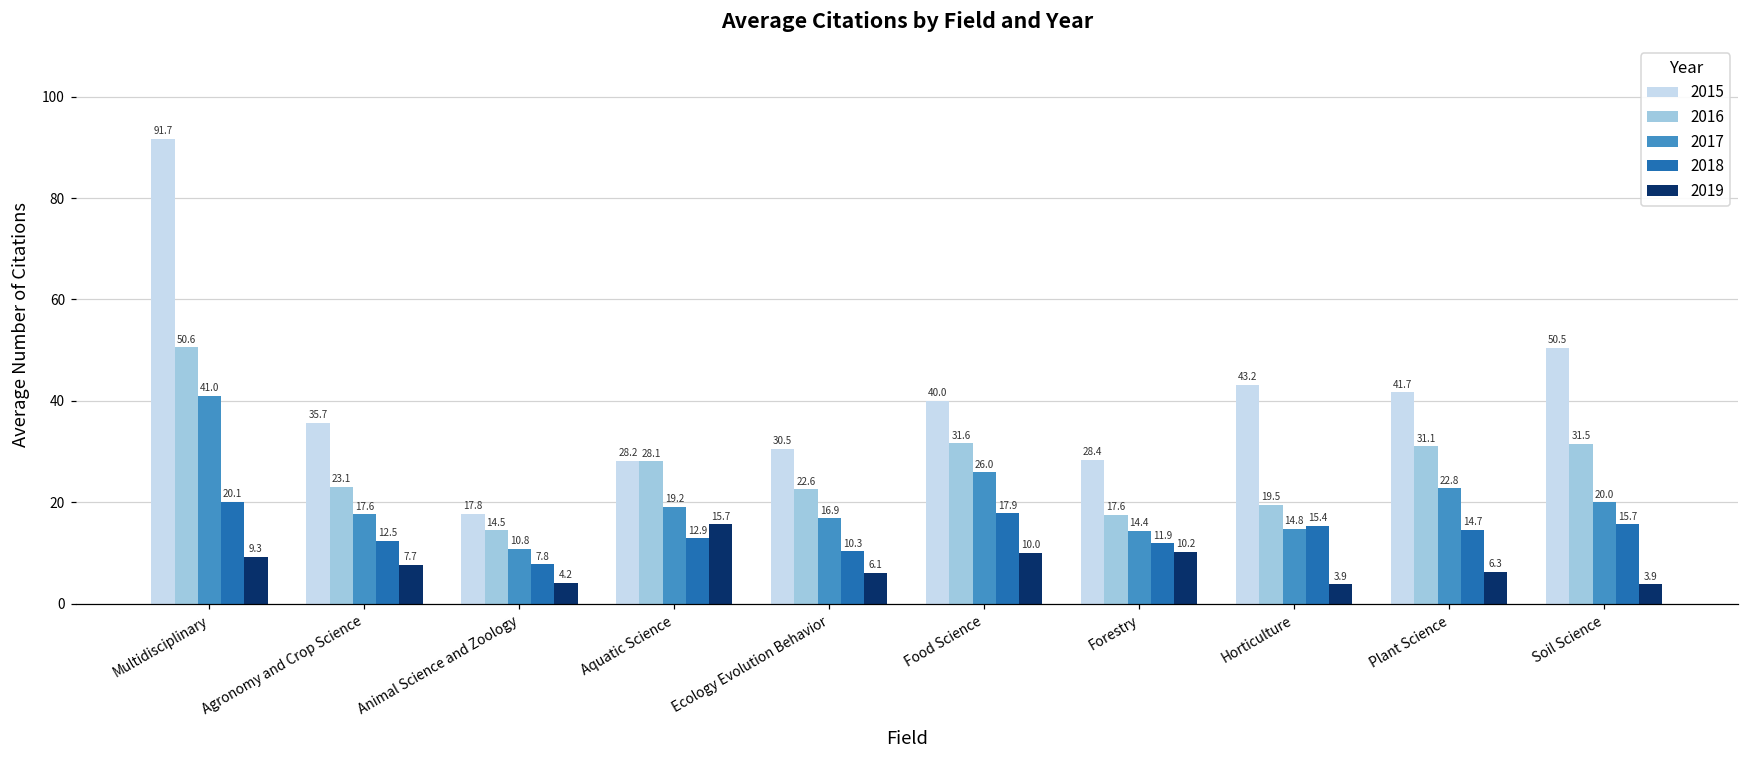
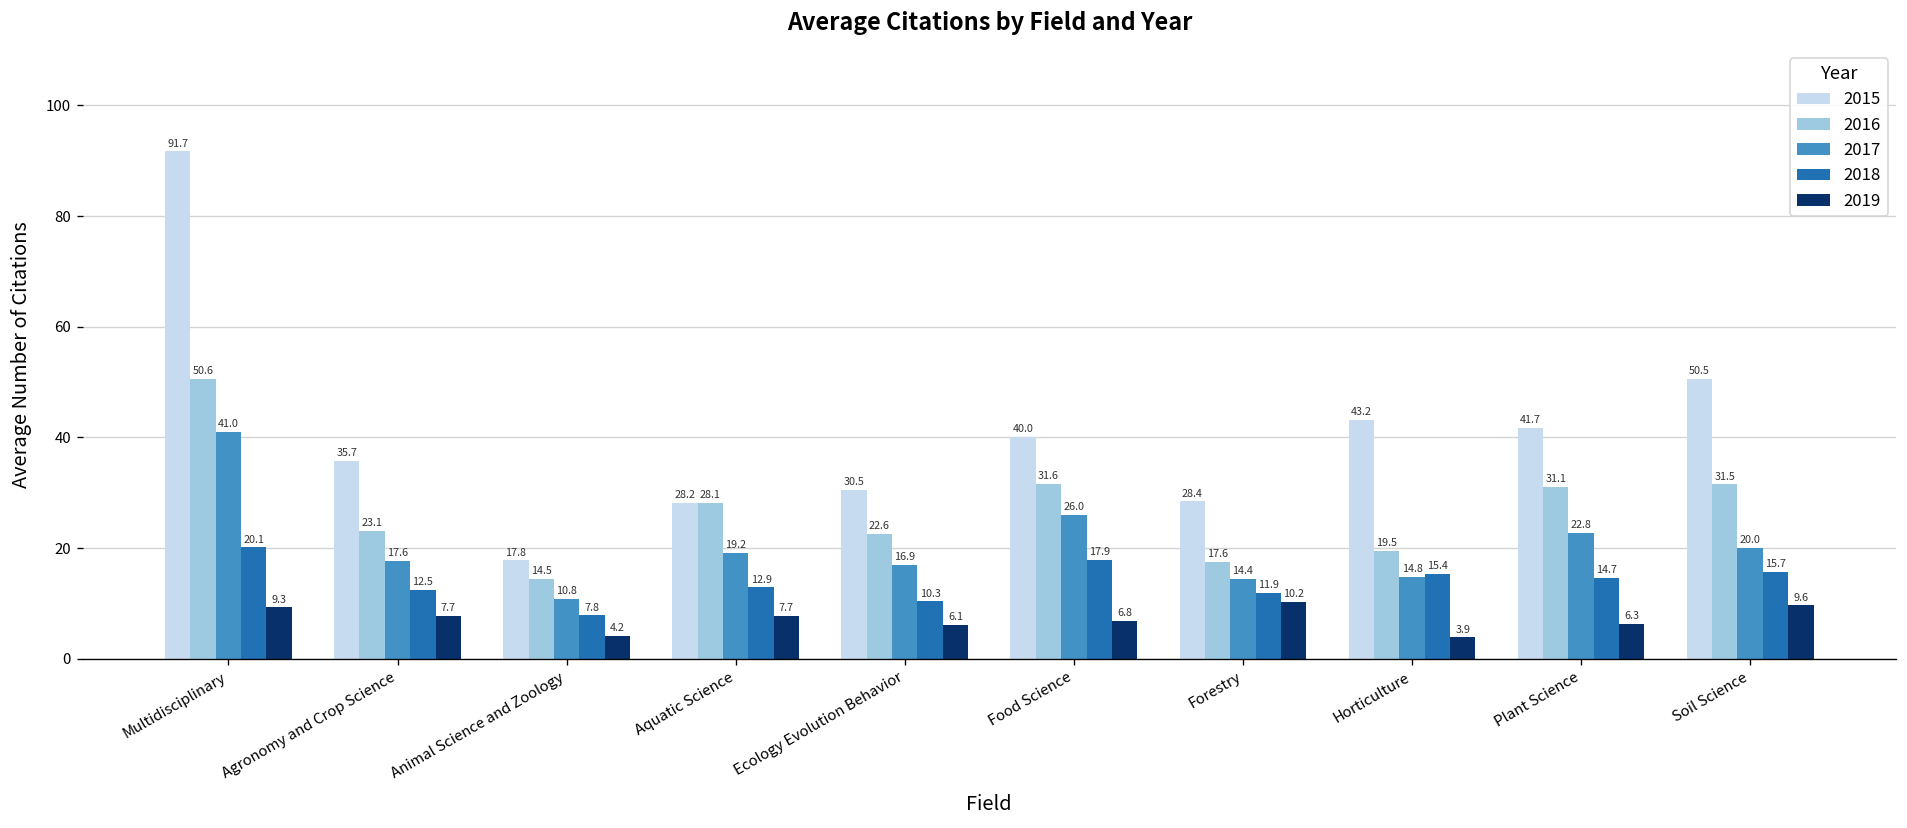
  {
    "2019": {
      "Multidisciplinary": 9.3,
      "Agronomy and Crop Science": 7.7,
      "Animal Science and Zoology": 4.2,
-     "Aquatic Science": 15.7,
+     "Aquatic Science": 7.7,
      "Ecology Evolution Behavior": 6.1,
-     "Food Science": 10.0,
+     "Food Science": 6.8,
      "Forestry": 10.2,
      "Horticulture": 3.9,
      "Plant Science": 6.3,
-     "Soil Science": 3.9
+     "Soil Science": 9.6
    }
  }
